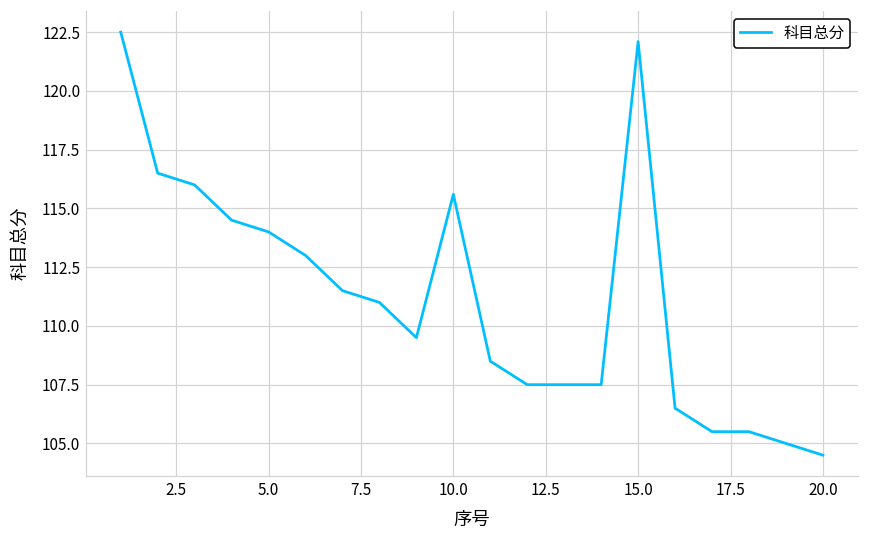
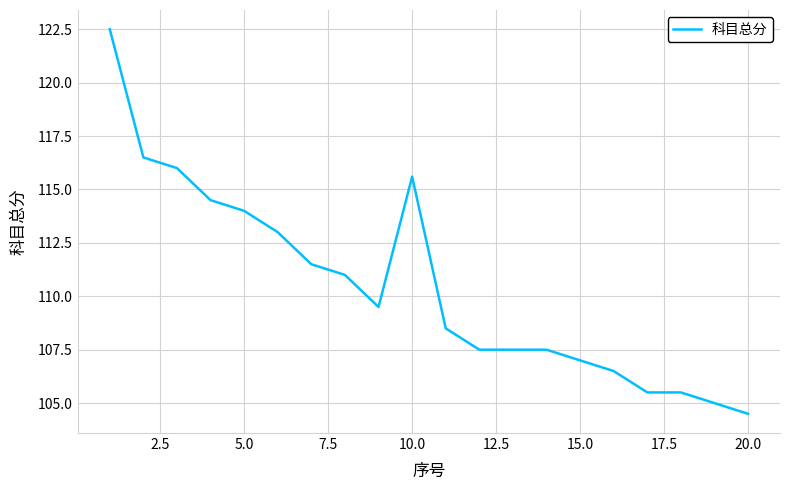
  {
    "5.0": 114.0,
    "10.0": 115.6,
-   "15.0": 122.1,
+   "15.0": 107.0,
    "20.0": 104.5
  }
